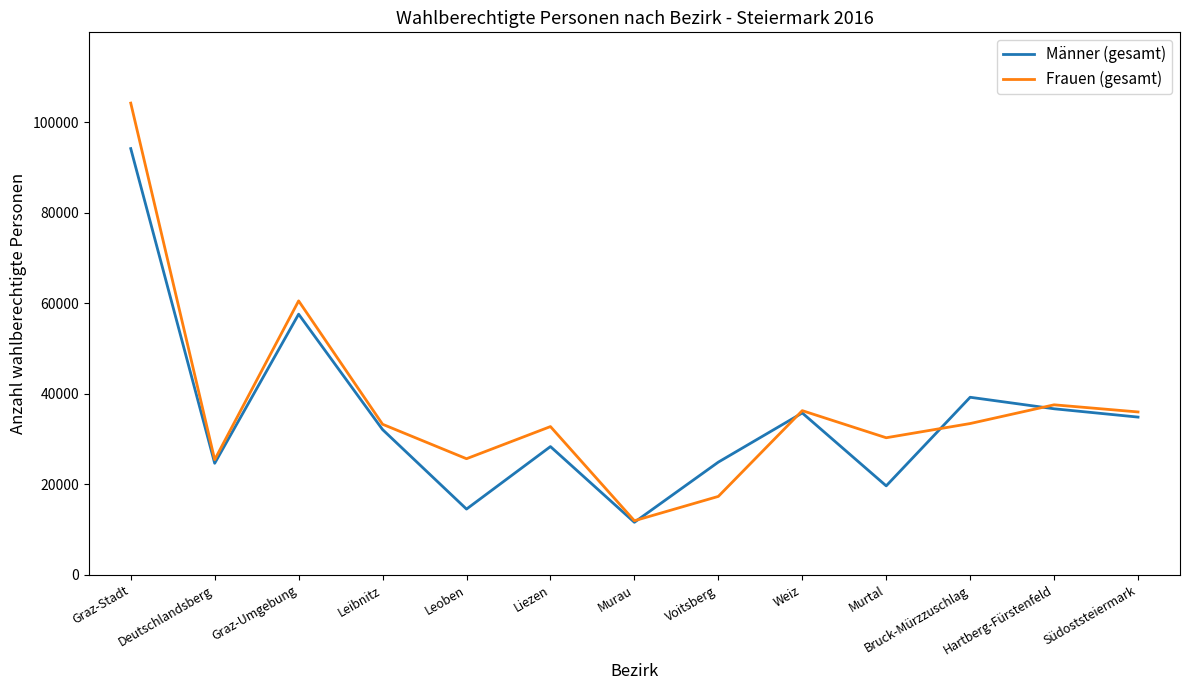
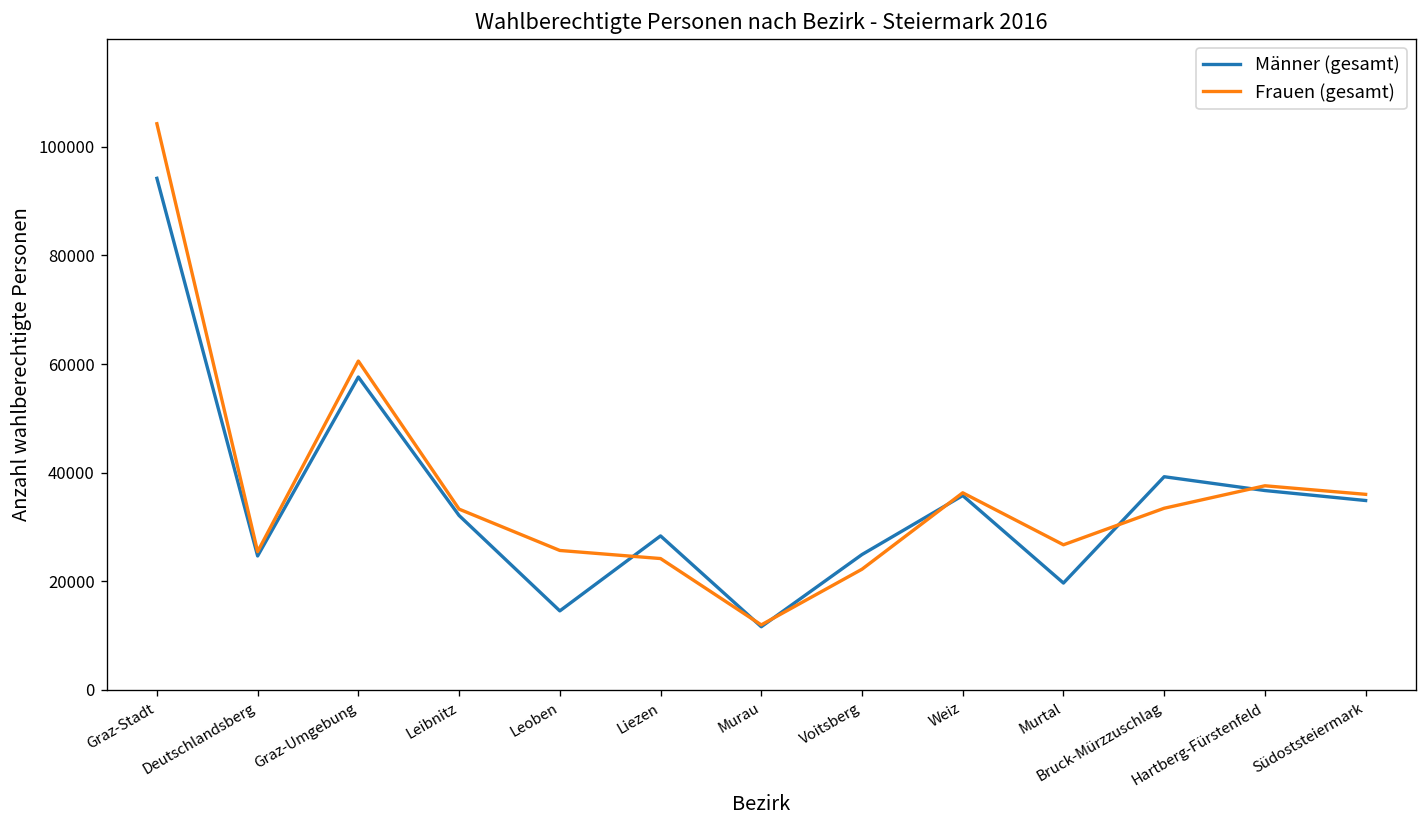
  {
    "Männer (gesamt)": {
      "Graz-Stadt": 94000,
      "Deutschlandsberg": 25000,
      "Graz-Umgebung": 58000,
      "Leibnitz": 32000,
      "Leoben": 15000,
      "Liezen": 28000,
      "Voitsberg": 25000,
      "Murtal": 20000,
      "Bruck-Mürzzuschlag": 39000,
      "Hartberg-Fürstenfeld": 37000,
      "Südoststeiermark": 35000
    },
    "Frauen (gesamt)": {
      "Graz-Stadt": 104000,
      "Deutschlandsberg": 25000,
      "Graz-Umgebung": 61000,
      "Leibnitz": 33000,
      "Leoben": 26000,
-     "Liezen": 33000,
-     "Voitsberg": 17000,
-     "Murtal": 30000,
+     "Liezen": 24000,
+     "Voitsberg": 22000,
+     "Murtal": 27000,
      "Bruck-Mürzzuschlag": 33000,
      "Hartberg-Fürstenfeld": 38000,
      "Südoststeiermark": 36000
    }
  }
